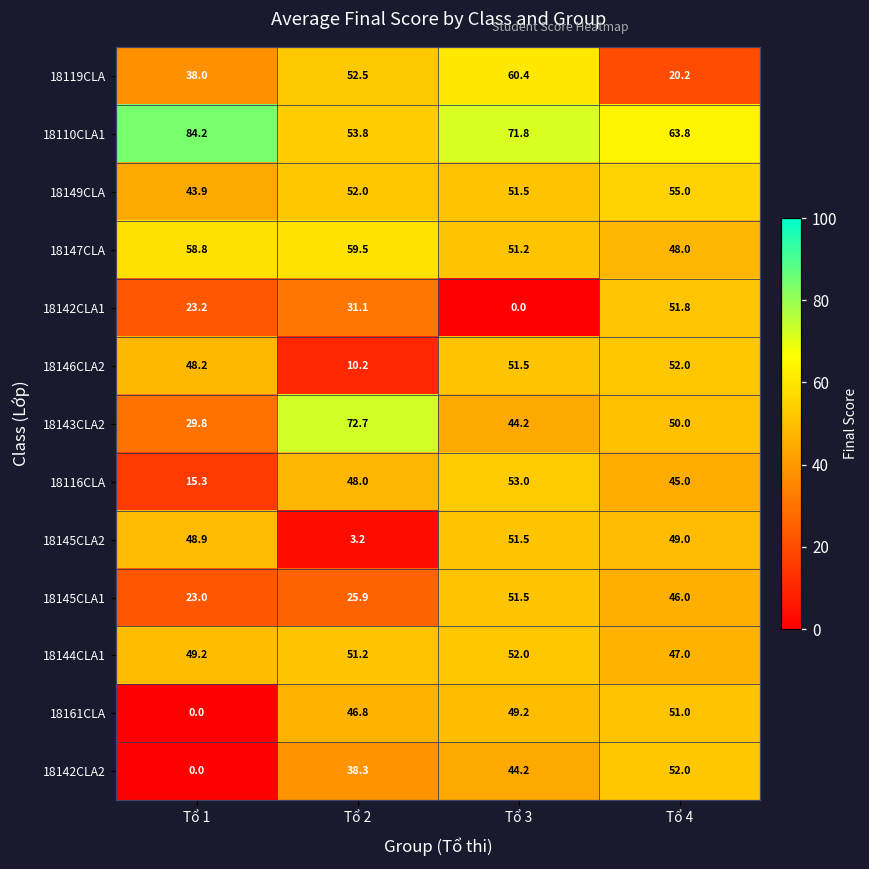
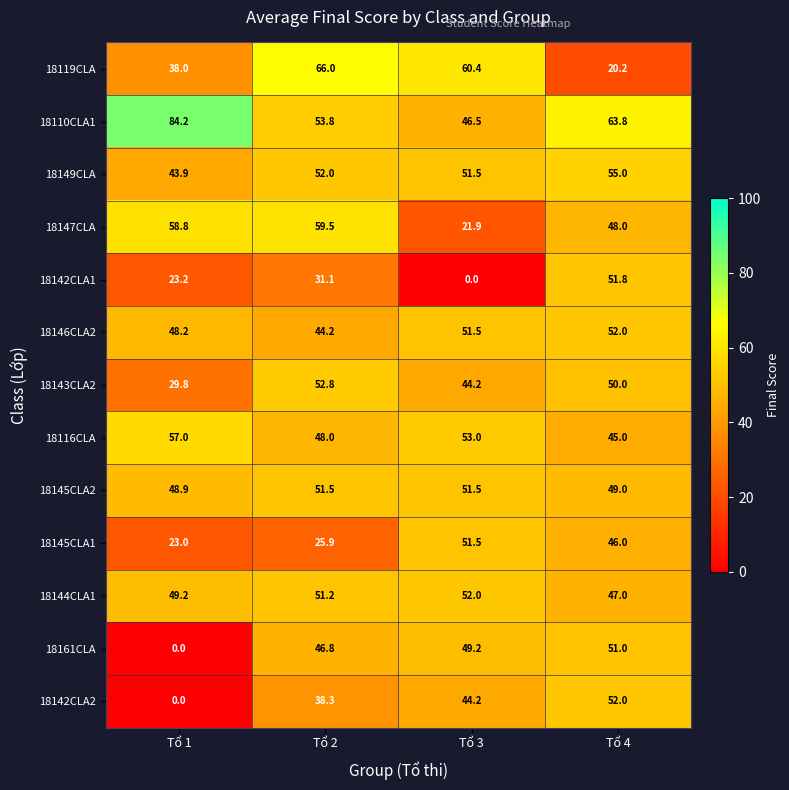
  {
    "18119CLA": {
      "Tổ 1": 38.0,
-     "Tổ 2": 52.5,
+     "Tổ 2": 66.0,
      "Tổ 3": 60.4,
      "Tổ 4": 20.2
    },
    "18110CLA1": {
      "Tổ 1": 84.2,
      "Tổ 2": 53.8,
-     "Tổ 3": 71.8,
+     "Tổ 3": 46.5,
      "Tổ 4": 63.8
    },
    "18149CLA": {
      "Tổ 1": 43.9,
      "Tổ 2": 52.0,
      "Tổ 3": 51.5,
      "Tổ 4": 55.0
    },
    "18147CLA": {
      "Tổ 1": 58.8,
      "Tổ 2": 59.5,
-     "Tổ 3": 51.2,
+     "Tổ 3": 21.9,
      "Tổ 4": 48.0
    },
    "18142CLA1": {
      "Tổ 1": 23.2,
      "Tổ 2": 31.1,
      "Tổ 3": 0.0,
      "Tổ 4": 51.8
    },
    "18146CLA2": {
      "Tổ 1": 48.2,
-     "Tổ 2": 10.2,
+     "Tổ 2": 44.2,
      "Tổ 3": 51.5,
      "Tổ 4": 52.0
    },
    "18143CLA2": {
      "Tổ 1": 29.8,
-     "Tổ 2": 72.7,
+     "Tổ 2": 52.8,
      "Tổ 3": 44.2,
      "Tổ 4": 50.0
    },
    "18116CLA": {
-     "Tổ 1": 15.3,
+     "Tổ 1": 57.0,
      "Tổ 2": 48.0,
      "Tổ 3": 53.0,
      "Tổ 4": 45.0
    },
    "18145CLA2": {
      "Tổ 1": 48.9,
-     "Tổ 2": 3.2,
+     "Tổ 2": 51.5,
      "Tổ 3": 51.5,
      "Tổ 4": 49.0
    },
    "18145CLA1": {
      "Tổ 1": 23.0,
      "Tổ 2": 25.9,
      "Tổ 3": 51.5,
      "Tổ 4": 46.0
    },
    "18144CLA1": {
      "Tổ 1": 49.2,
      "Tổ 2": 51.2,
      "Tổ 3": 52.0,
      "Tổ 4": 47.0
    },
    "18161CLA": {
      "Tổ 1": 0.0,
      "Tổ 2": 46.8,
      "Tổ 3": 49.2,
      "Tổ 4": 51.0
    },
    "18142CLA2": {
      "Tổ 1": 0.0,
      "Tổ 2": 38.3,
      "Tổ 3": 44.2,
      "Tổ 4": 52.0
    }
  }
